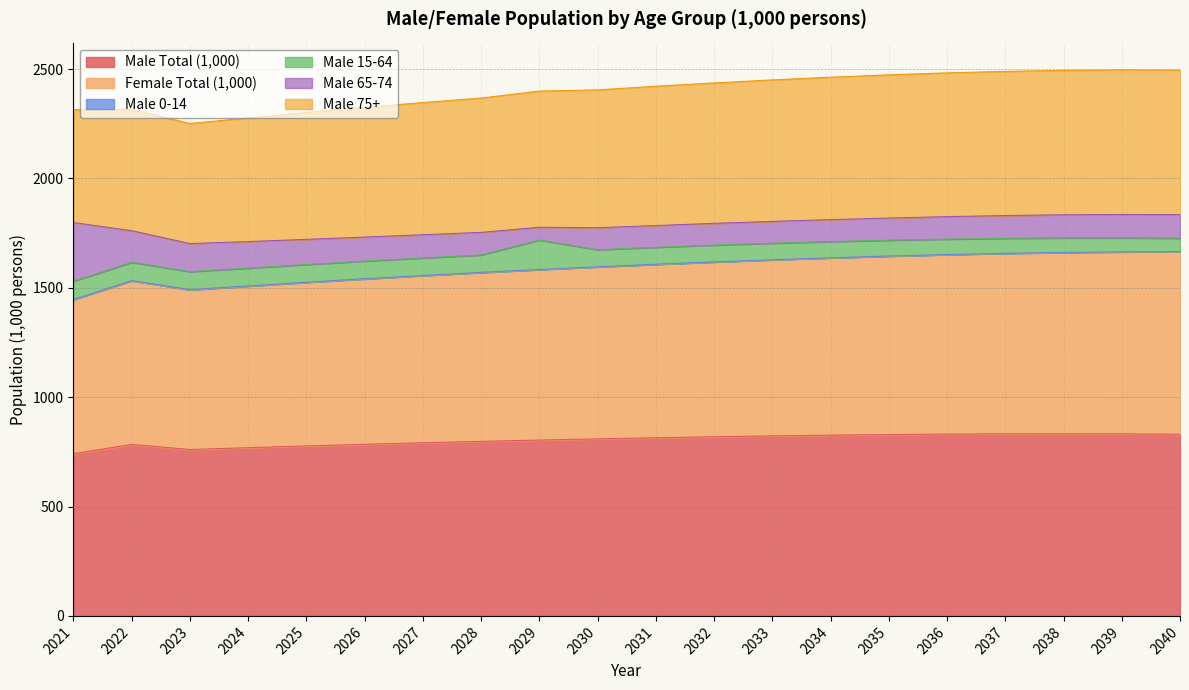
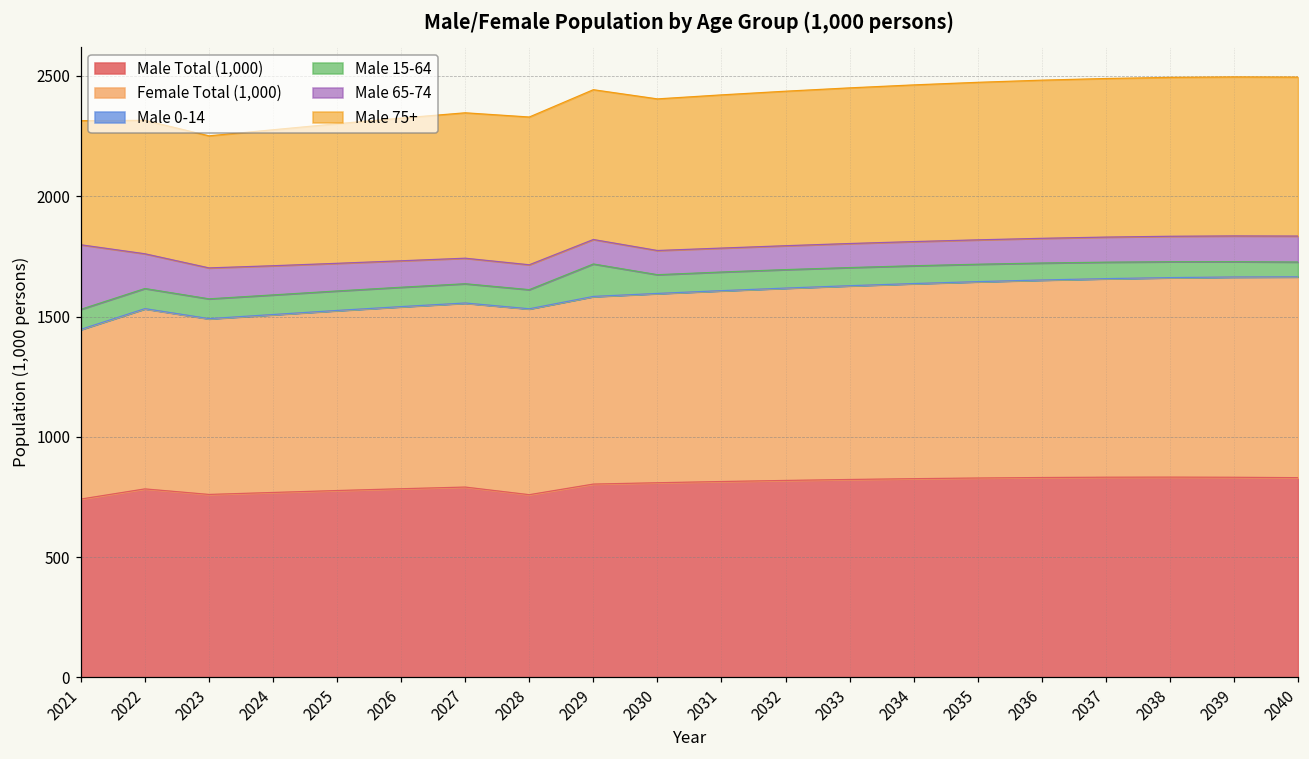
  {
    "Male Total (1,000)": {
      "2021": 740,
      "2022": 780,
      "2023": 760,
      "2024": 770,
      "2025": 780,
      "2026": 780,
      "2027": 790,
-     "2028": 800,
+     "2028": 760,
      "2029": 800,
      "2030": 810,
      "2031": 810,
      "2032": 820,
      "2033": 820,
      "2034": 830,
      "2035": 830,
      "2036": 830,
      "2037": 830,
      "2038": 830,
      "2039": 830,
      "2040": 830
    },
    "Male 15-64": {
      "2021": 80,
      "2022": 80,
      "2023": 80,
      "2024": 80,
      "2025": 80,
      "2026": 80,
      "2027": 80,
      "2028": 80,
      "2029": 130,
      "2030": 80,
      "2031": 80,
      "2032": 80,
      "2033": 80,
      "2034": 70,
      "2035": 70,
      "2036": 70,
      "2037": 70,
      "2038": 70,
      "2039": 60,
      "2040": 60
    },
    "Male 65-74": {
      "2021": 270,
      "2022": 140,
      "2023": 130,
      "2024": 120,
      "2025": 110,
      "2026": 110,
      "2027": 110,
      "2028": 100,
-     "2029": 60,
+     "2029": 100,
      "2030": 100,
      "2031": 100,
      "2032": 100,
      "2033": 100,
      "2034": 100,
      "2035": 100,
      "2036": 100,
      "2037": 100,
      "2038": 110,
      "2039": 110,
      "2040": 110
    }
  }
